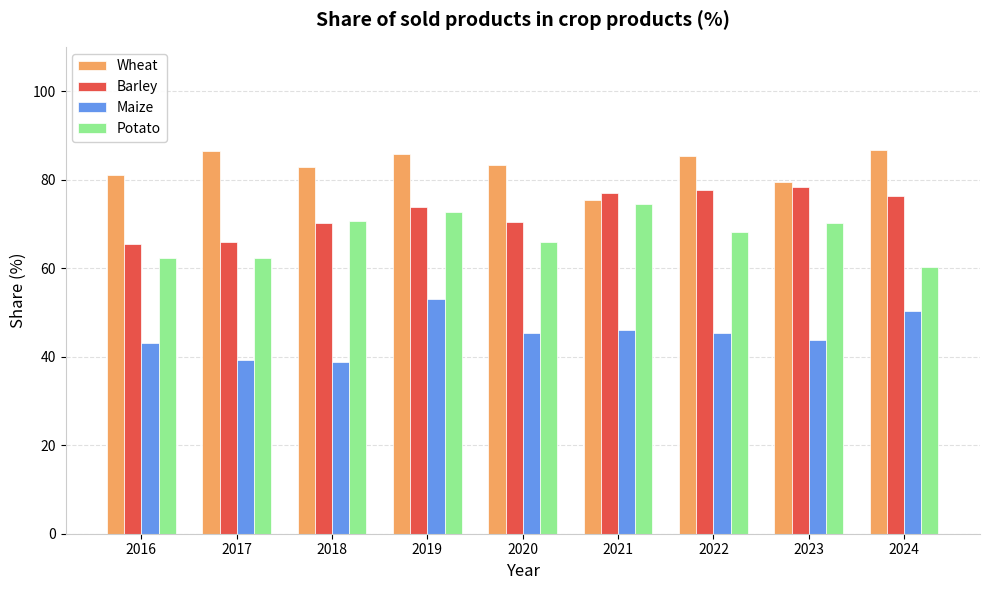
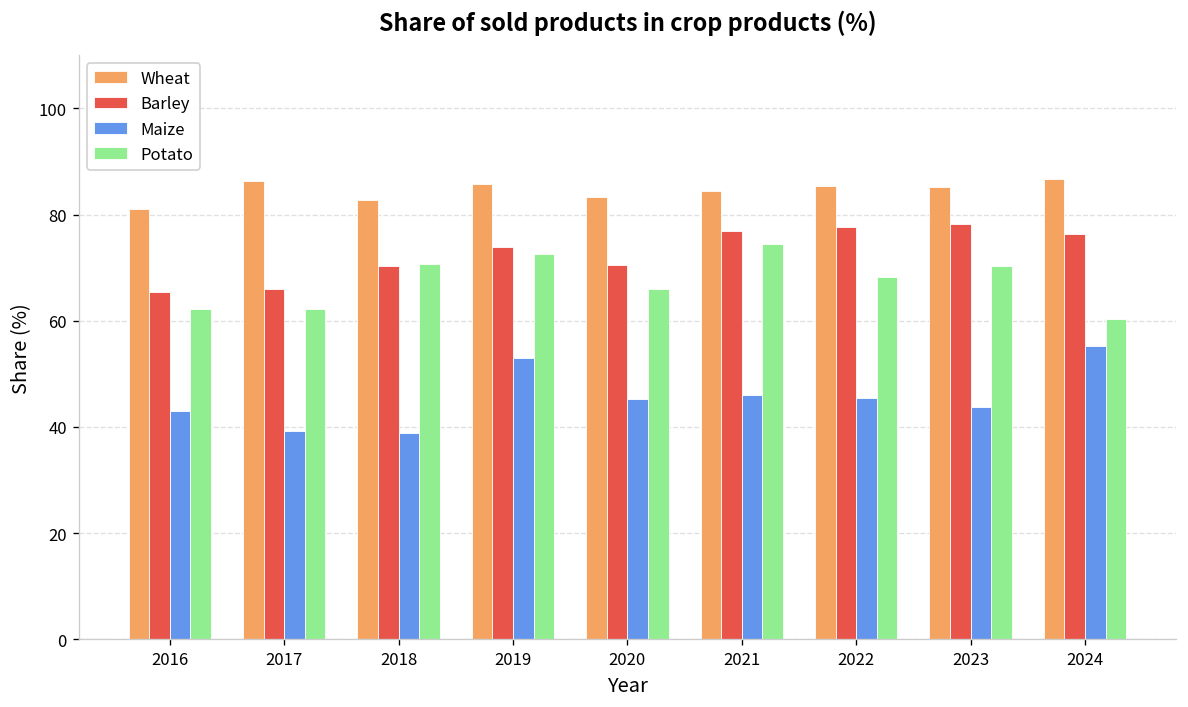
  {
    "Wheat": {
      "2016": 81,
      "2017": 86,
      "2018": 83,
      "2019": 86,
      "2020": 83,
-     "2021": 76,
+     "2021": 85,
      "2022": 85,
-     "2023": 79,
+     "2023": 85,
      "2024": 87
    },
    "Barley": {
      "2016": 65,
      "2017": 66,
      "2018": 70,
      "2019": 74,
      "2020": 71,
      "2021": 77,
      "2022": 78,
      "2023": 78,
      "2024": 76
    },
    "Maize": {
      "2016": 43,
      "2017": 39,
      "2018": 39,
      "2019": 53,
      "2020": 45,
      "2021": 46,
      "2022": 45,
      "2023": 44,
-     "2024": 50
+     "2024": 55
    },
    "Potato": {
      "2016": 62,
      "2017": 62,
      "2018": 71,
      "2019": 73,
      "2020": 66,
      "2021": 75,
      "2022": 68,
      "2023": 70,
      "2024": 60
    }
  }
